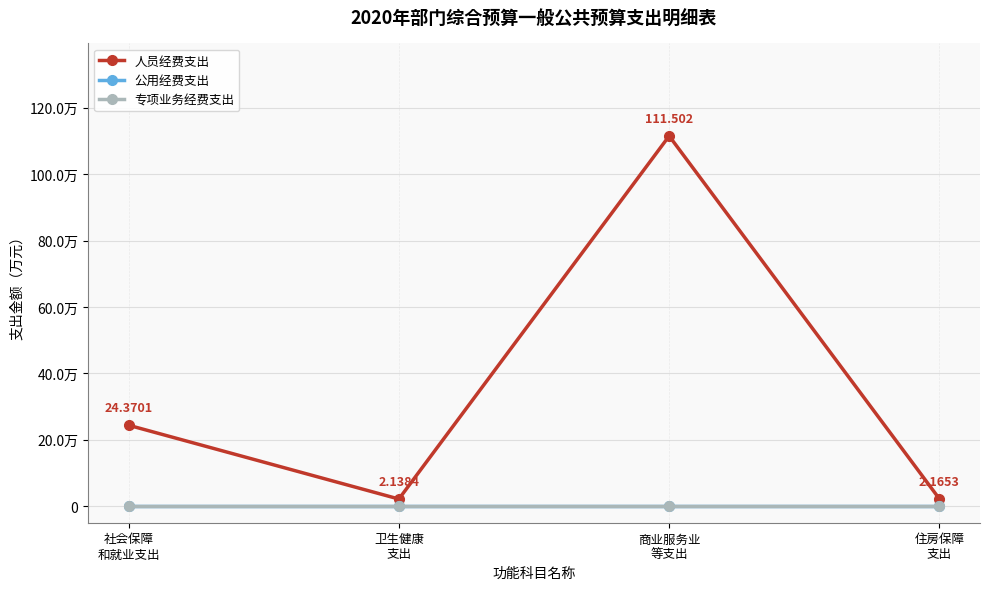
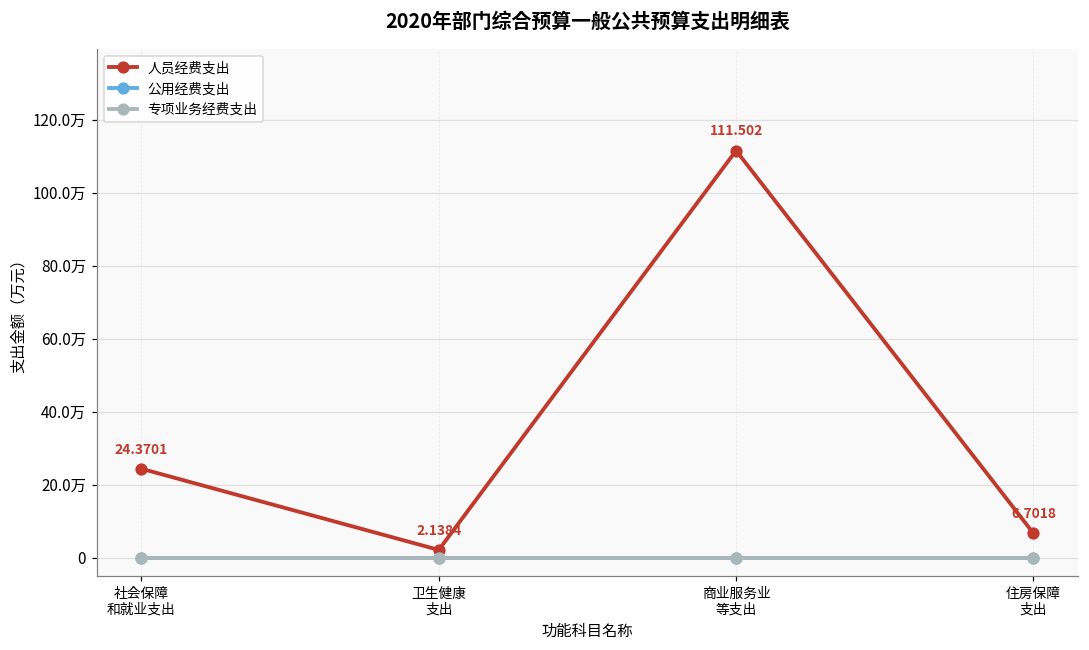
  {
    "人员经费支出": {
      "社会保障 和就业支出": "24.3701",
      "卫生健康 支出": "2.1384",
      "商业服务业 等支出": "111.502",
-     "住房保障 支出": "2.1653"
+     "住房保障 支出": "6.7018"
    },
    "专项业务经费支出": {
      "社会保障 和就业支出": "0万",
      "卫生健康 支出": "0万",
      "商业服务业 等支出": "0万",
      "住房保障 支出": "0万"
    }
  }
